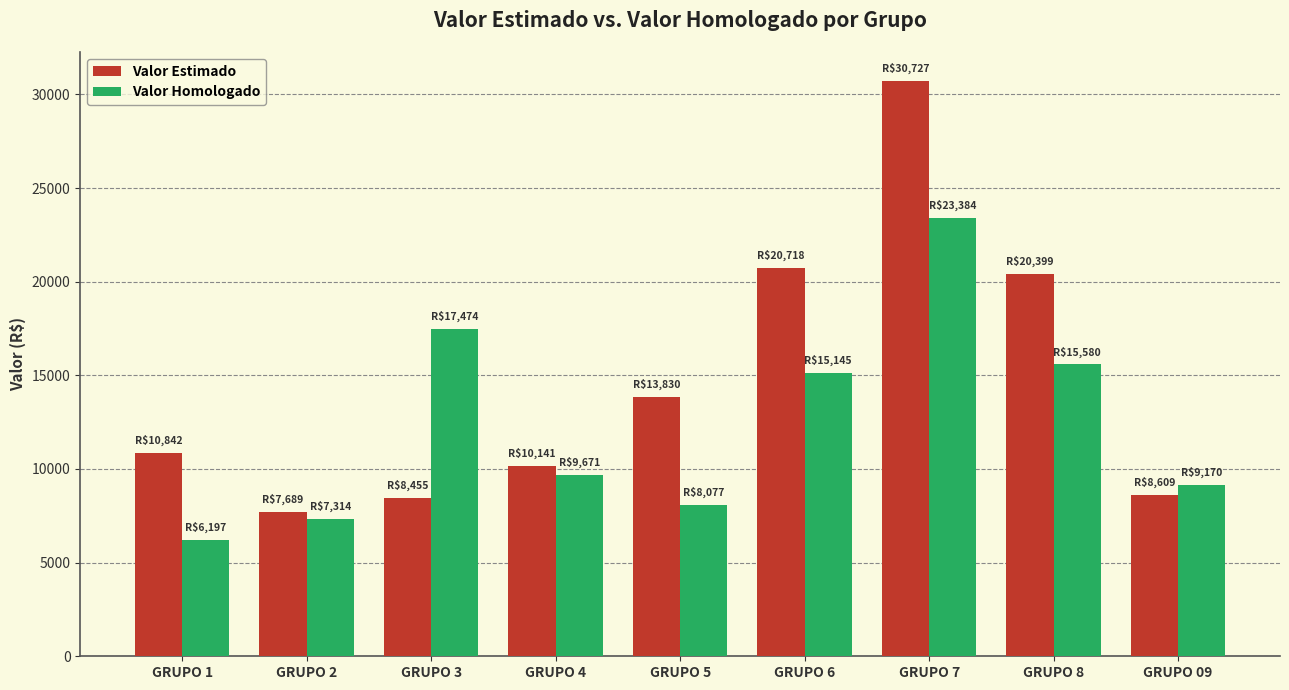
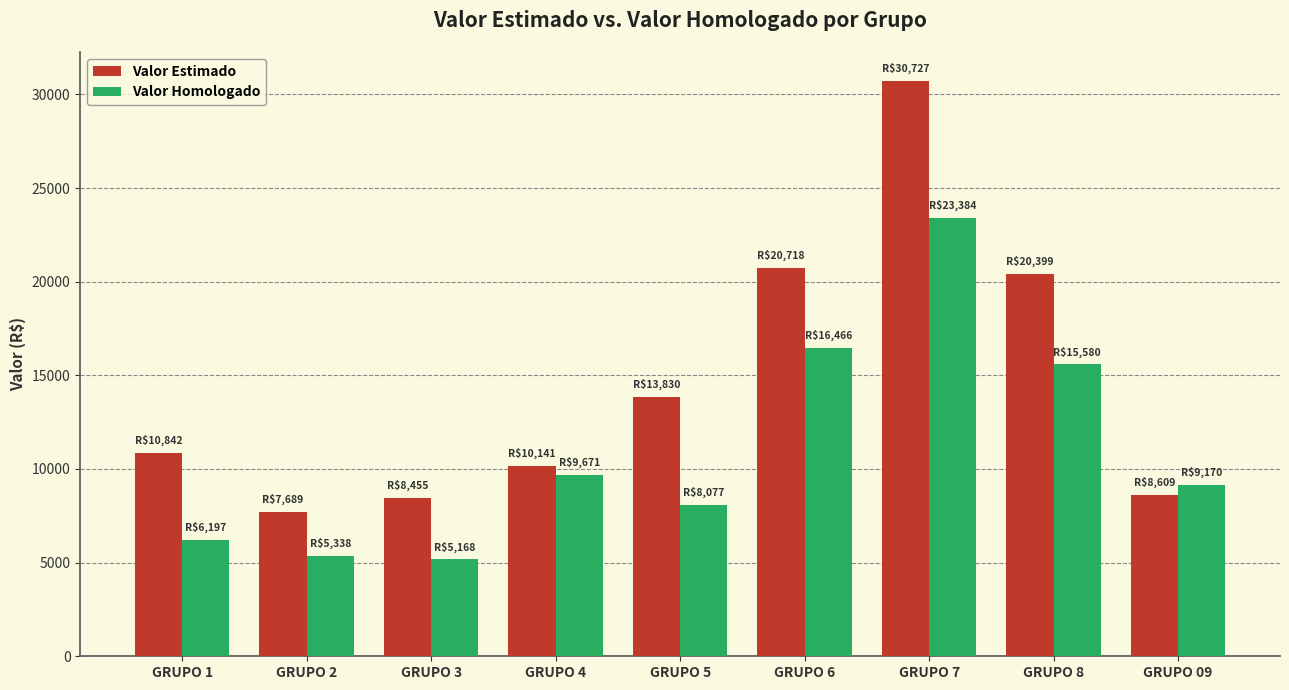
  {
    "Valor Estimado": {
      "GRUPO 1": "$10,842",
      "GRUPO 2": "$7,689",
      "GRUPO 3": "$8,455",
      "GRUPO 4": "$10,141",
      "GRUPO 5": "$13,830",
      "GRUPO 6": "$20,718",
      "GRUPO 7": "$30,727",
      "GRUPO 8": "$20,399",
      "GRUPO 09": "$8,609"
    },
    "Valor Homologado": {
      "GRUPO 1": "$6,197",
-     "GRUPO 2": "$7,314",
-     "GRUPO 3": "$17,474",
+     "GRUPO 2": "$5,338",
+     "GRUPO 3": "$5,168",
      "GRUPO 4": "$9,671",
      "GRUPO 5": "$8,077",
-     "GRUPO 6": "$15,145",
+     "GRUPO 6": "$16,466",
      "GRUPO 7": "$23,384",
      "GRUPO 8": "$15,580",
      "GRUPO 09": "$9,170"
    }
  }
